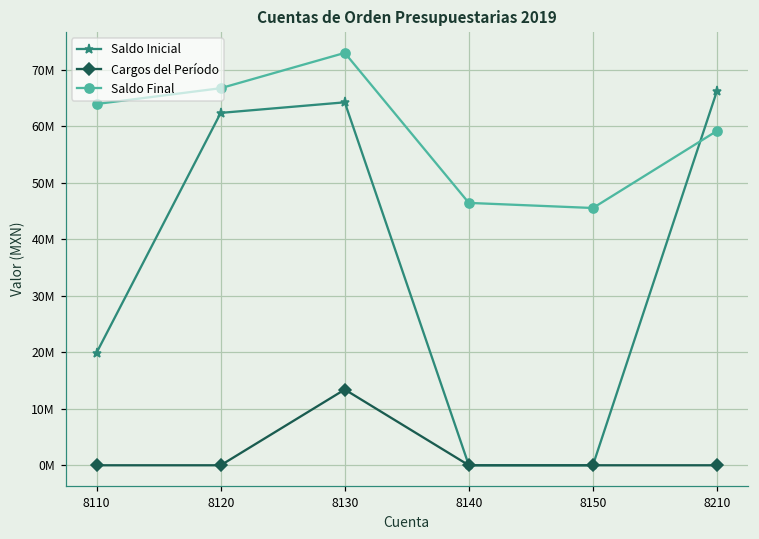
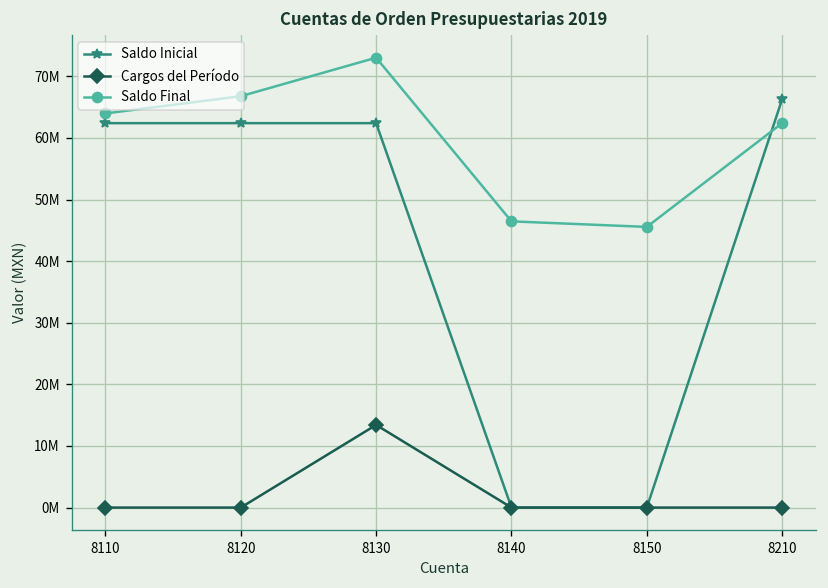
  {
    "Saldo Inicial": {
-     "8110": 20000000,
+     "8110": 62000000,
      "8120": 62000000,
-     "8130": 64000000,
+     "8130": 62000000,
      "8210": 66000000
    },
    "Cargos del Período": {
      "8110": 0,
      "8120": 0,
      "8130": 13000000,
      "8210": 0
    },
    "Saldo Final": {
      "8110": 64000000,
      "8130": 73000000,
      "8140": 46000000,
      "8150": 46000000,
-     "8210": 59000000
+     "8210": 62000000
    }
  }
